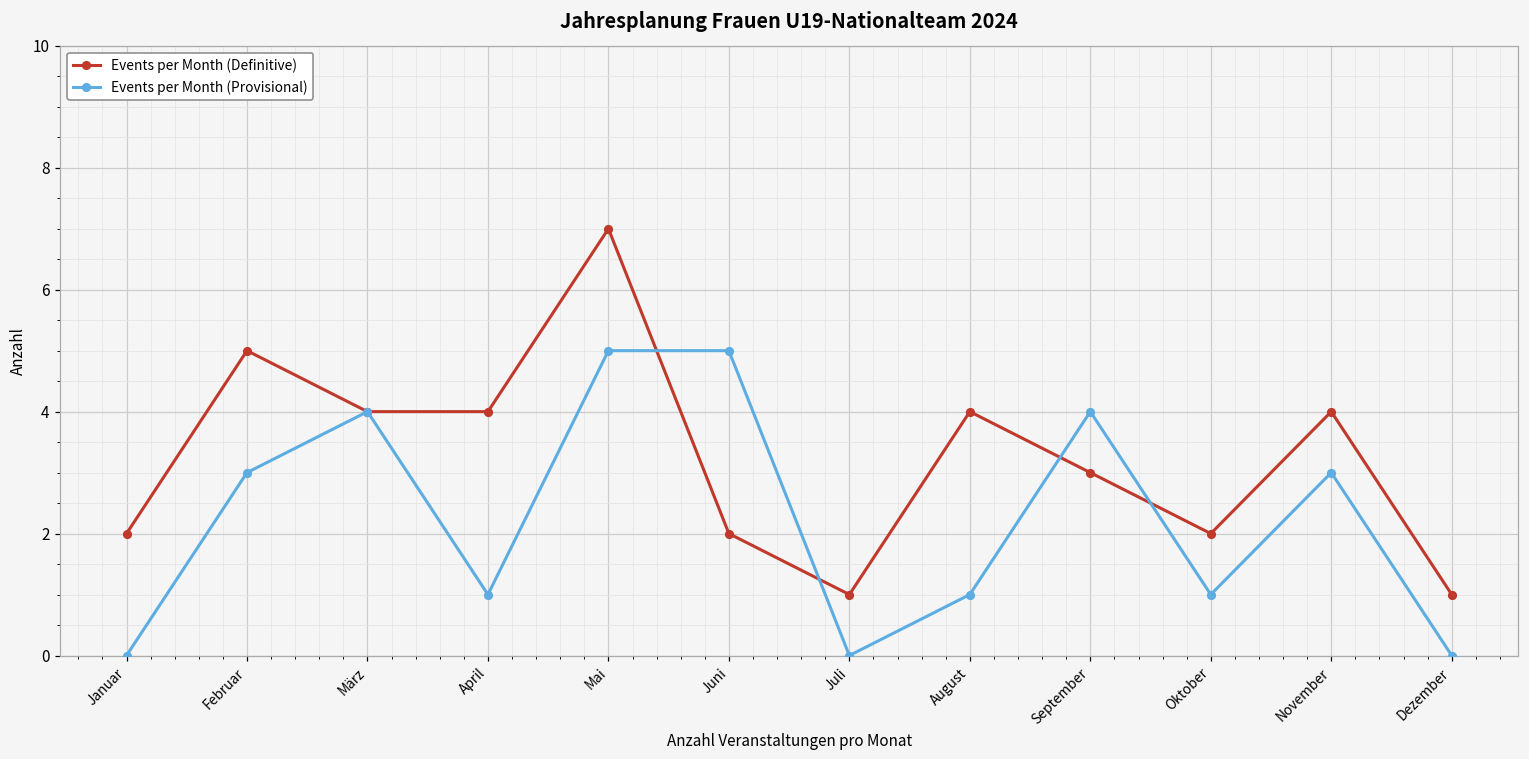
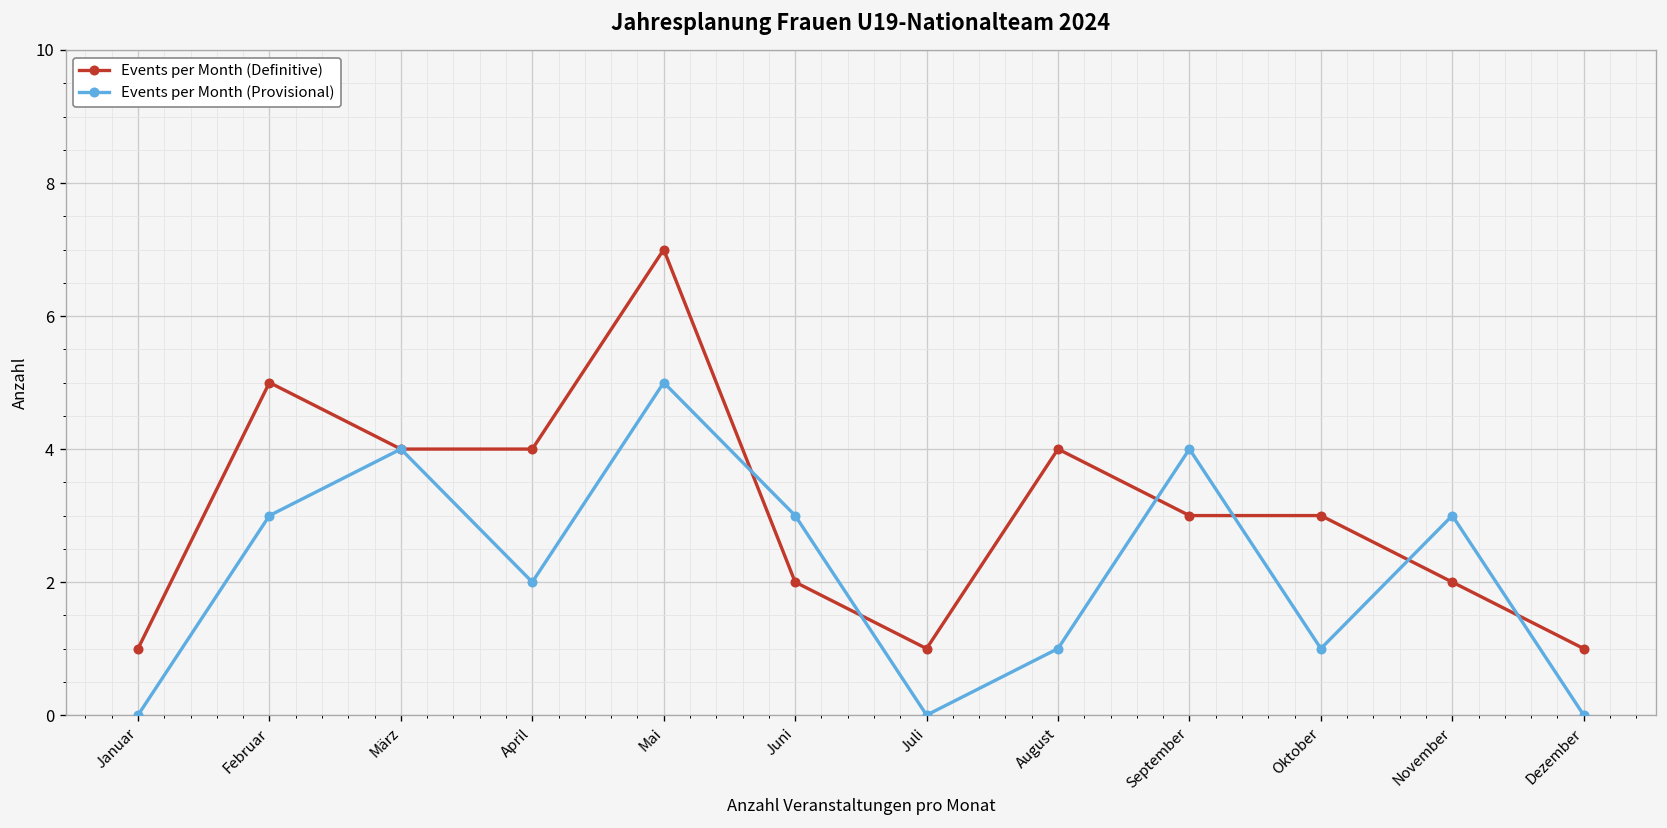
  {
    "Events per Month (Definitive)": {
-     "Januar": 2,
+     "Januar": 1,
      "Februar": 5,
      "April": 4,
      "Mai": 7,
      "Juni": 2,
      "Juli": 1,
      "August": 4,
      "September": 3,
-     "Oktober": 2,
-     "November": 4,
+     "Oktober": 3,
+     "November": 2,
      "Dezember": 1
    },
    "Events per Month (Provisional)": {
      "Januar": 0,
      "Februar": 3,
-     "April": 1,
+     "April": 2,
      "Mai": 5,
-     "Juni": 5,
+     "Juni": 3,
      "Juli": 0,
      "August": 1,
      "September": 4,
      "Oktober": 1,
      "November": 3,
      "Dezember": 0
    }
  }
